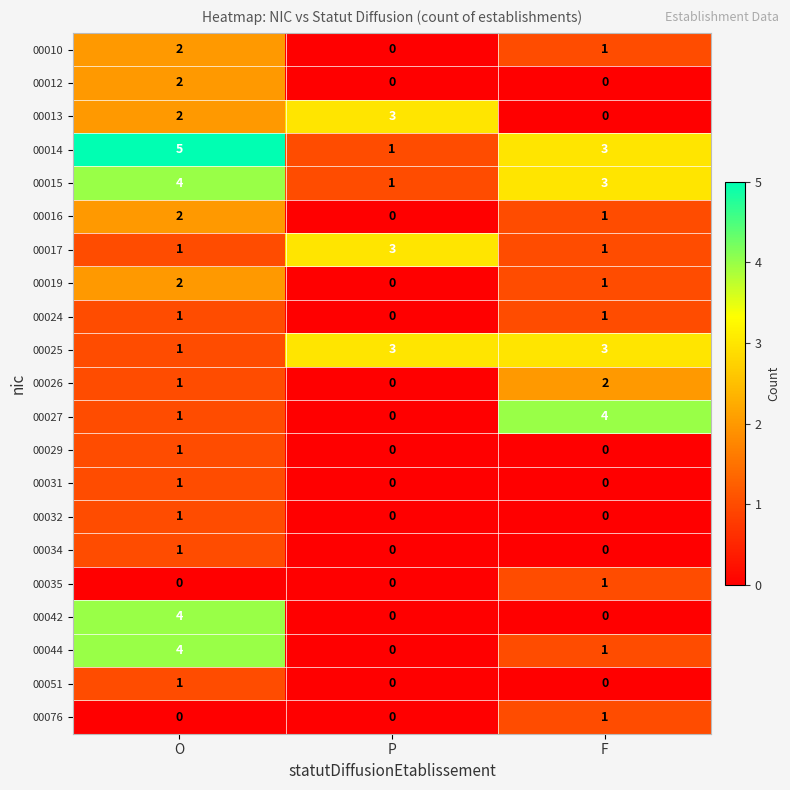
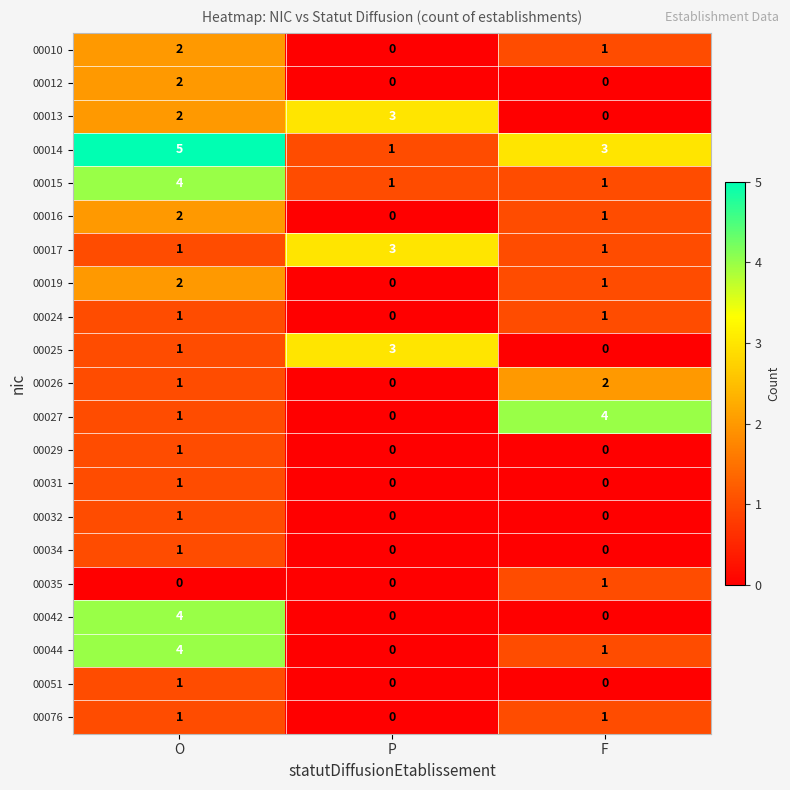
  {
    "00010": {
      "O": 2,
      "P": 0,
      "F": 1
    },
    "00012": {
      "O": 2,
      "P": 0,
      "F": 0
    },
    "00013": {
      "O": 2,
      "P": 3,
      "F": 0
    },
    "00014": {
      "O": 5,
      "P": 1,
      "F": 3
    },
    "00015": {
      "O": 4,
      "P": 1,
-     "F": 3
+     "F": 1
    },
    "00016": {
      "O": 2,
      "P": 0,
      "F": 1
    },
    "00017": {
      "O": 1,
      "P": 3,
      "F": 1
    },
    "00019": {
      "O": 2,
      "P": 0,
      "F": 1
    },
    "00024": {
      "O": 1,
      "P": 0,
      "F": 1
    },
    "00025": {
      "O": 1,
      "P": 3,
-     "F": 3
+     "F": 0
    },
    "00026": {
      "O": 1,
      "P": 0,
      "F": 2
    },
    "00027": {
      "O": 1,
      "P": 0,
      "F": 4
    },
    "00029": {
      "O": 1,
      "P": 0,
      "F": 0
    },
    "00031": {
      "O": 1,
      "P": 0,
      "F": 0
    },
    "00032": {
      "O": 1,
      "P": 0,
      "F": 0
    },
    "00034": {
      "O": 1,
      "P": 0,
      "F": 0
    },
    "00035": {
      "O": 0,
      "P": 0,
      "F": 1
    },
    "00042": {
      "O": 4,
      "P": 0,
      "F": 0
    },
    "00044": {
      "O": 4,
      "P": 0,
      "F": 1
    },
    "00051": {
      "O": 1,
      "P": 0,
      "F": 0
    },
    "00076": {
-     "O": 0,
+     "O": 1,
      "P": 0,
      "F": 1
    }
  }
